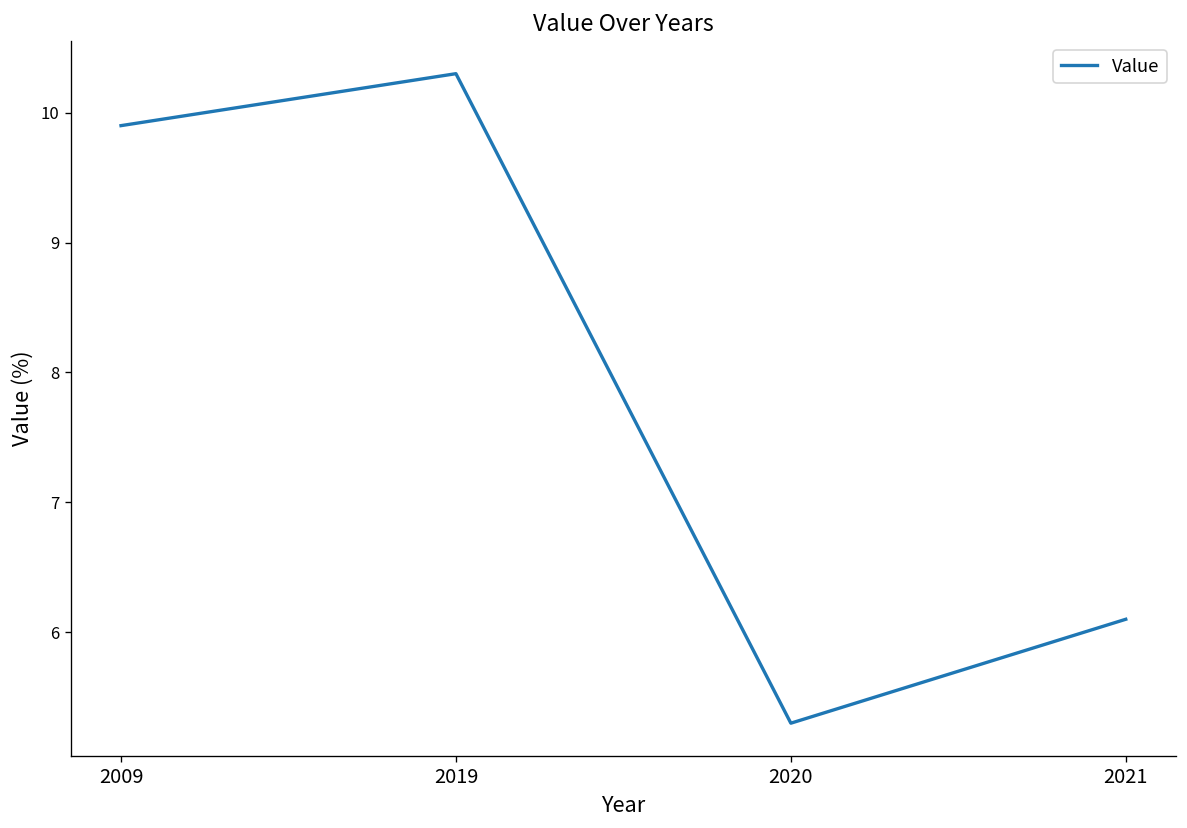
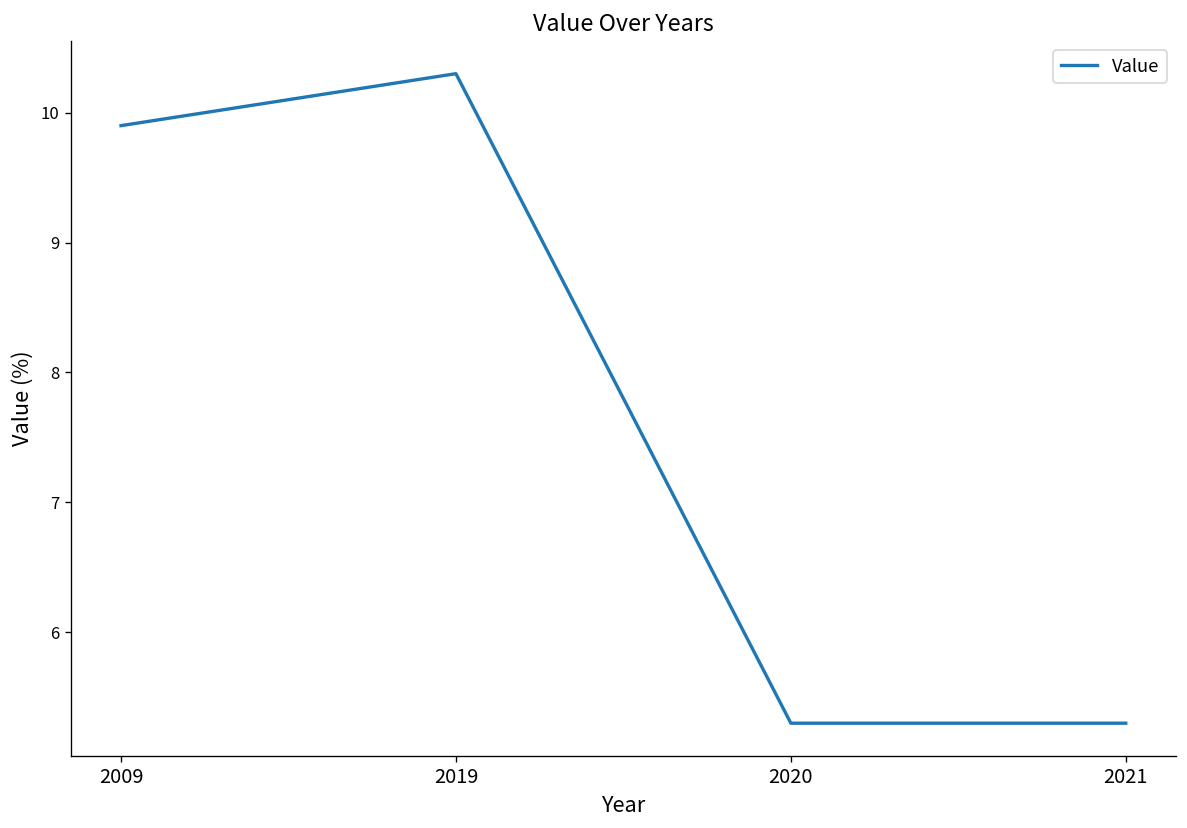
  {
    "2009": 9.9,
    "2019": 10.3,
    "2020": 5.3,
-   "2021": 6.1
+   "2021": 5.3
  }
